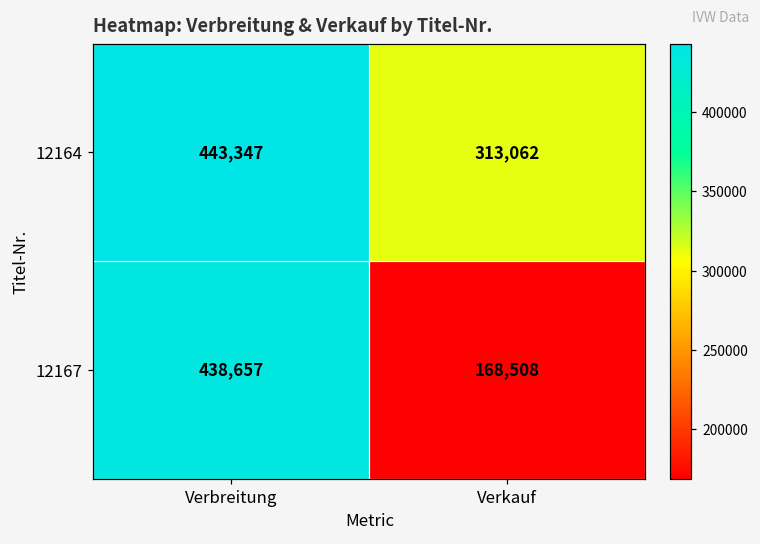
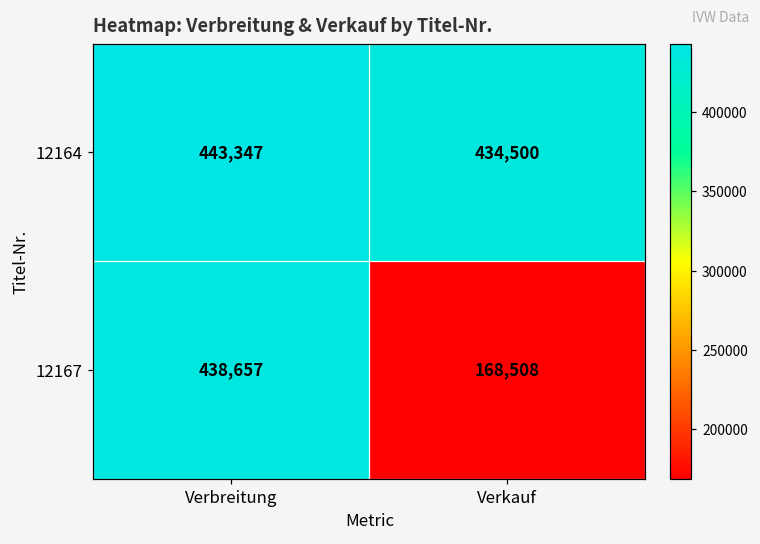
  {
    "12164": {
      "Verbreitung": "443,347",
-     "Verkauf": "313,062"
+     "Verkauf": "434,500"
    },
    "12167": {
      "Verbreitung": "438,657",
      "Verkauf": "168,508"
    }
  }
